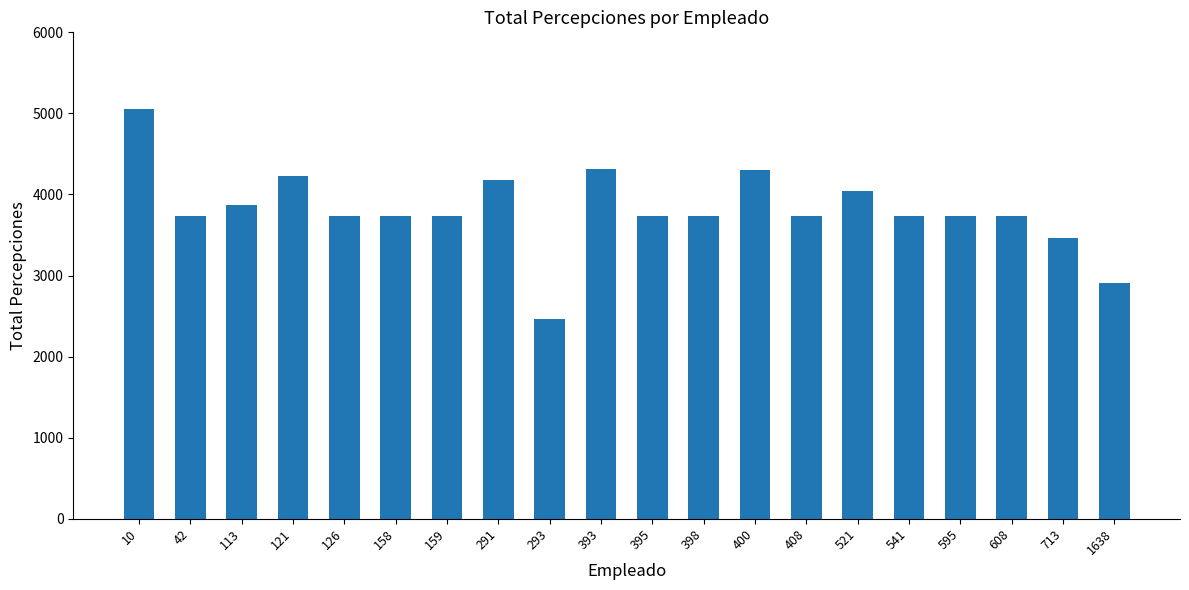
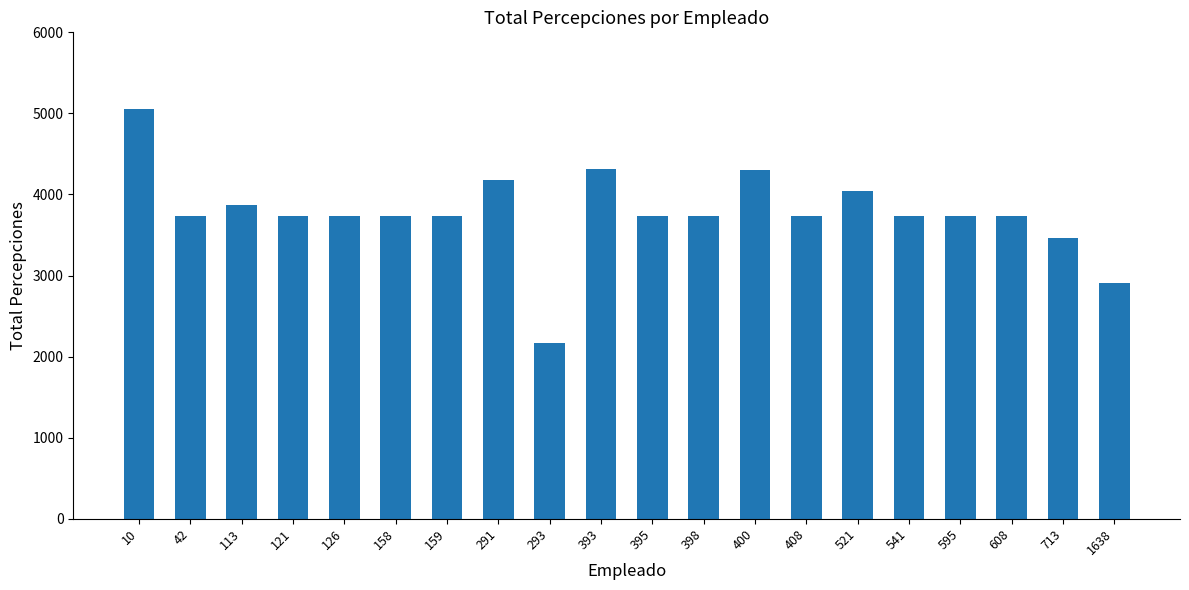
  {
    "10": 5100,
    "42": 3700,
    "113": 3900,
-   "121": 4200,
+   "121": 3700,
    "126": 3700,
    "158": 3700,
    "159": 3700,
    "291": 4200,
-   "293": 2500,
+   "293": 2200,
    "393": 4300,
    "395": 3700,
    "398": 3700,
    "400": 4300,
    "408": 3700,
    "521": 4000,
    "541": 3700,
    "595": 3700,
    "608": 3700,
    "713": 3500,
    "1638": 2900
  }
